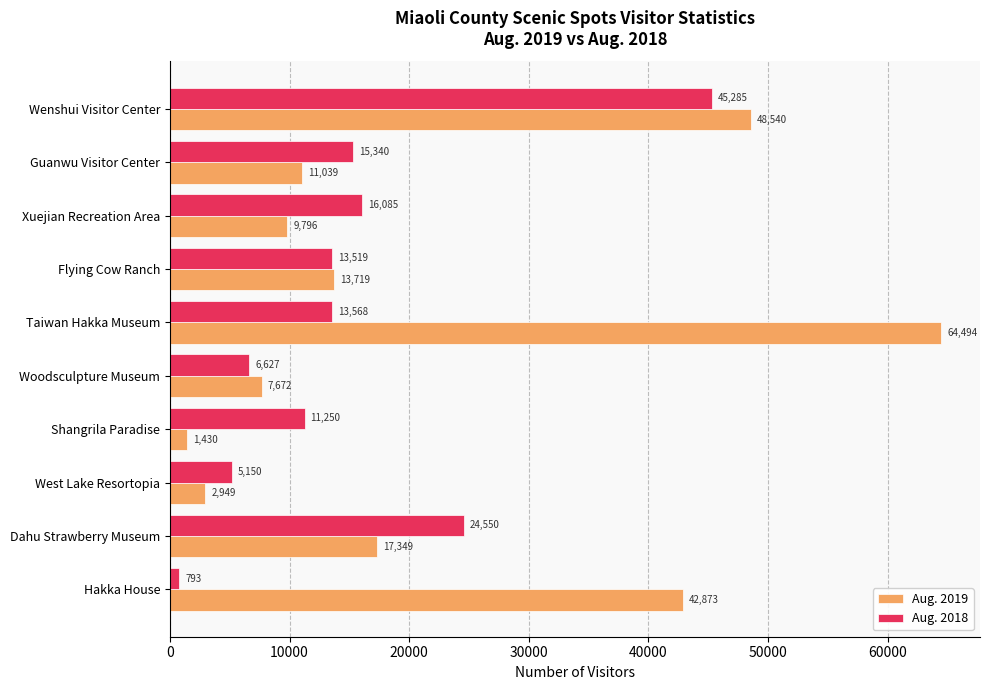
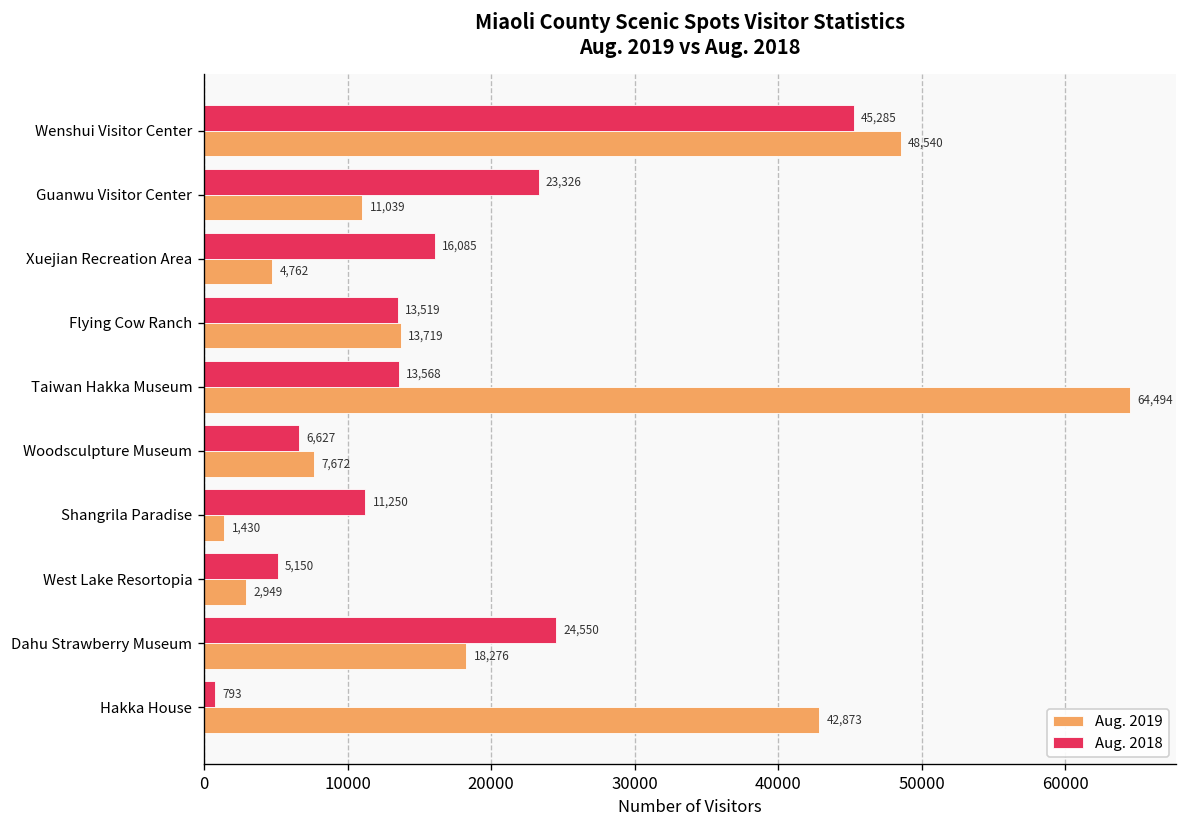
  {
    "Aug. 2019": {
      "Wenshui Visitor Center": "48,540",
      "Guanwu Visitor Center": "11,039",
-     "Xuejian Recreation Area": "9,796",
+     "Xuejian Recreation Area": "4,762",
      "Flying Cow Ranch": "13,719",
      "Taiwan Hakka Museum": "64,494",
      "Woodsculpture Museum": "7,672",
      "Shangrila Paradise": "1,430",
      "West Lake Resortopia": "2,949",
-     "Dahu Strawberry Museum": "17,349",
+     "Dahu Strawberry Museum": "18,276",
      "Hakka House": "42,873"
    },
    "Aug. 2018": {
      "Wenshui Visitor Center": "45,285",
-     "Guanwu Visitor Center": "15,340",
+     "Guanwu Visitor Center": "23,326",
      "Xuejian Recreation Area": "16,085",
      "Flying Cow Ranch": "13,519",
      "Taiwan Hakka Museum": "13,568",
      "Woodsculpture Museum": "6,627",
      "Shangrila Paradise": "11,250",
      "West Lake Resortopia": "5,150",
      "Dahu Strawberry Museum": "24,550",
      "Hakka House": "793"
    }
  }
